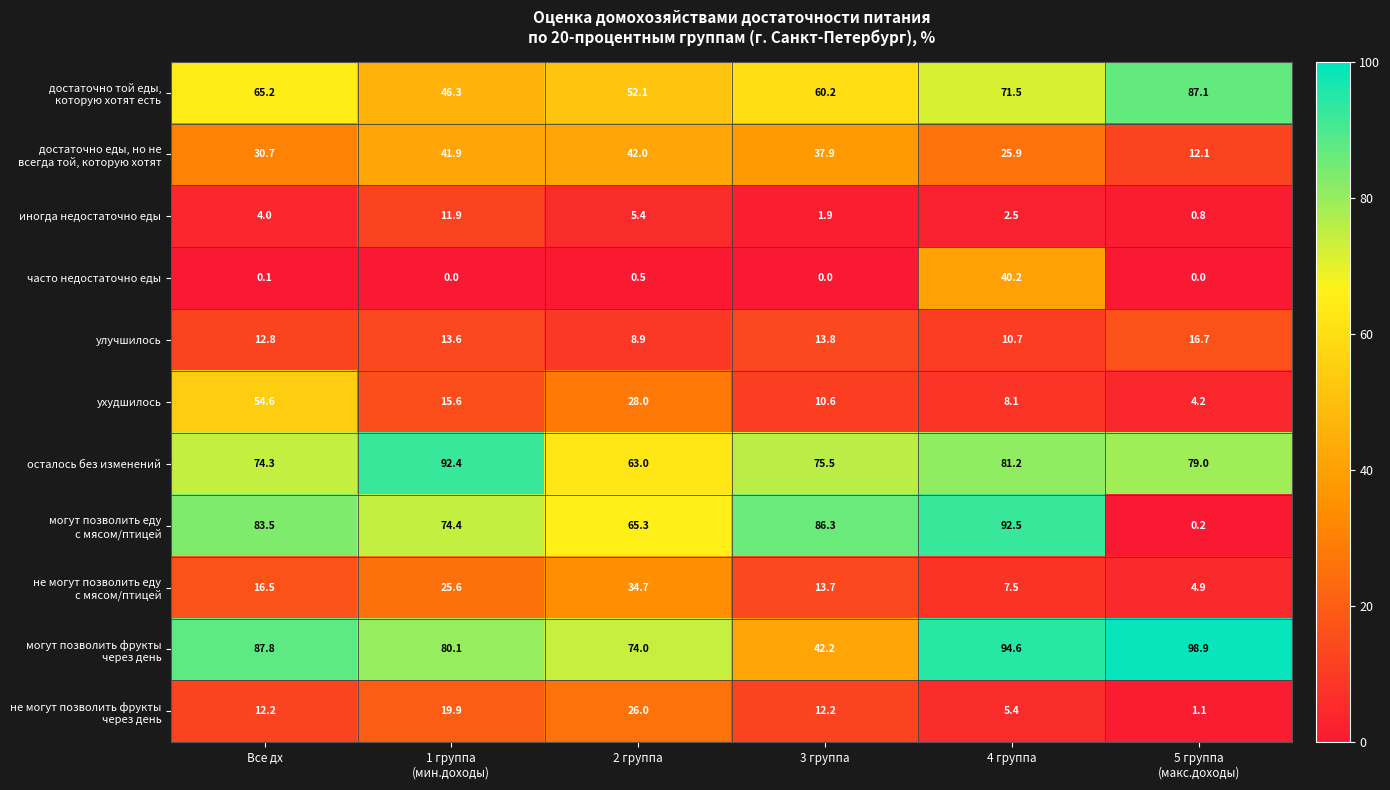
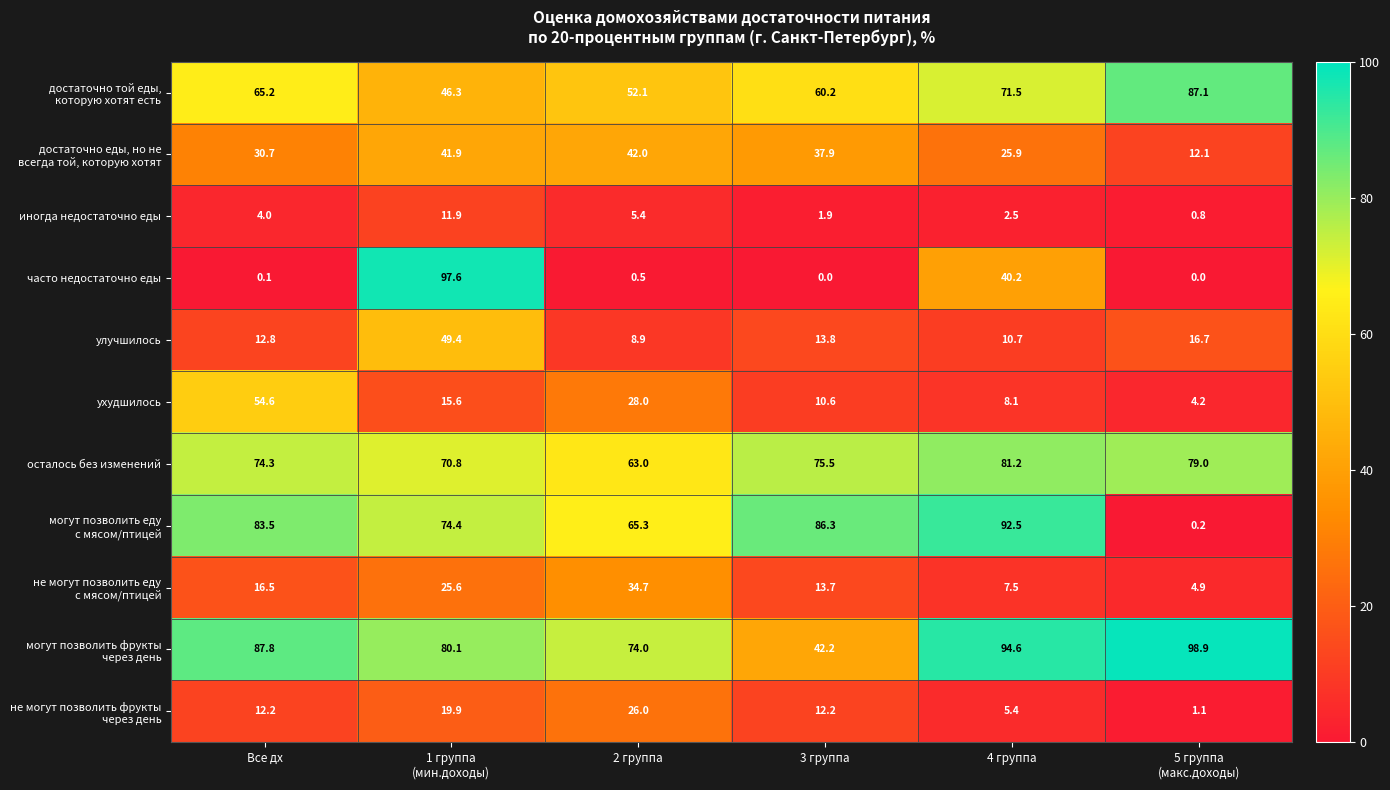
  {
    "достаточно той еды, которую хотят есть": {
      "Все дх": 65.2,
      "1 группа (мин.доходы)": 46.3,
      "2 группа": 52.1,
      "3 группа": 60.2,
      "4 группа": 71.5,
      "5 группа (макс.доходы)": 87.1
    },
    "достаточно еды, но не всегда той, которую хотят": {
      "Все дх": 30.7,
      "1 группа (мин.доходы)": 41.9,
      "2 группа": 42.0,
      "3 группа": 37.9,
      "4 группа": 25.9,
      "5 группа (макс.доходы)": 12.1
    },
    "иногда недостаточно еды": {
      "Все дх": 4.0,
      "1 группа (мин.доходы)": 11.9,
      "2 группа": 5.4,
      "3 группа": 1.9,
      "4 группа": 2.5,
      "5 группа (макс.доходы)": 0.8
    },
    "часто недостаточно еды": {
      "Все дх": 0.1,
-     "1 группа (мин.доходы)": 0.0,
+     "1 группа (мин.доходы)": 97.6,
      "2 группа": 0.5,
      "3 группа": 0.0,
      "4 группа": 40.2,
      "5 группа (макс.доходы)": 0.0
    },
    "улучшилось": {
      "Все дх": 12.8,
-     "1 группа (мин.доходы)": 13.6,
+     "1 группа (мин.доходы)": 49.4,
      "2 группа": 8.9,
      "3 группа": 13.8,
      "4 группа": 10.7,
      "5 группа (макс.доходы)": 16.7
    },
    "ухудшилось": {
      "Все дх": 54.6,
      "1 группа (мин.доходы)": 15.6,
      "2 группа": 28.0,
      "3 группа": 10.6,
      "4 группа": 8.1,
      "5 группа (макс.доходы)": 4.2
    },
    "осталось без изменений": {
      "Все дх": 74.3,
-     "1 группа (мин.доходы)": 92.4,
+     "1 группа (мин.доходы)": 70.8,
      "2 группа": 63.0,
      "3 группа": 75.5,
      "4 группа": 81.2,
      "5 группа (макс.доходы)": 79.0
    },
    "могут позволить еду с мясом/птицей": {
      "Все дх": 83.5,
      "1 группа (мин.доходы)": 74.4,
      "2 группа": 65.3,
      "3 группа": 86.3,
      "4 группа": 92.5,
      "5 группа (макс.доходы)": 0.2
    },
    "не могут позволить еду с мясом/птицей": {
      "Все дх": 16.5,
      "1 группа (мин.доходы)": 25.6,
      "2 группа": 34.7,
      "3 группа": 13.7,
      "4 группа": 7.5,
      "5 группа (макс.доходы)": 4.9
    },
    "могут позволить фрукты через день": {
      "Все дх": 87.8,
      "1 группа (мин.доходы)": 80.1,
      "2 группа": 74.0,
      "3 группа": 42.2,
      "4 группа": 94.6,
      "5 группа (макс.доходы)": 98.9
    },
    "не могут позволить фрукты через день": {
      "Все дх": 12.2,
      "1 группа (мин.доходы)": 19.9,
      "2 группа": 26.0,
      "3 группа": 12.2,
      "4 группа": 5.4,
      "5 группа (макс.доходы)": 1.1
    }
  }
